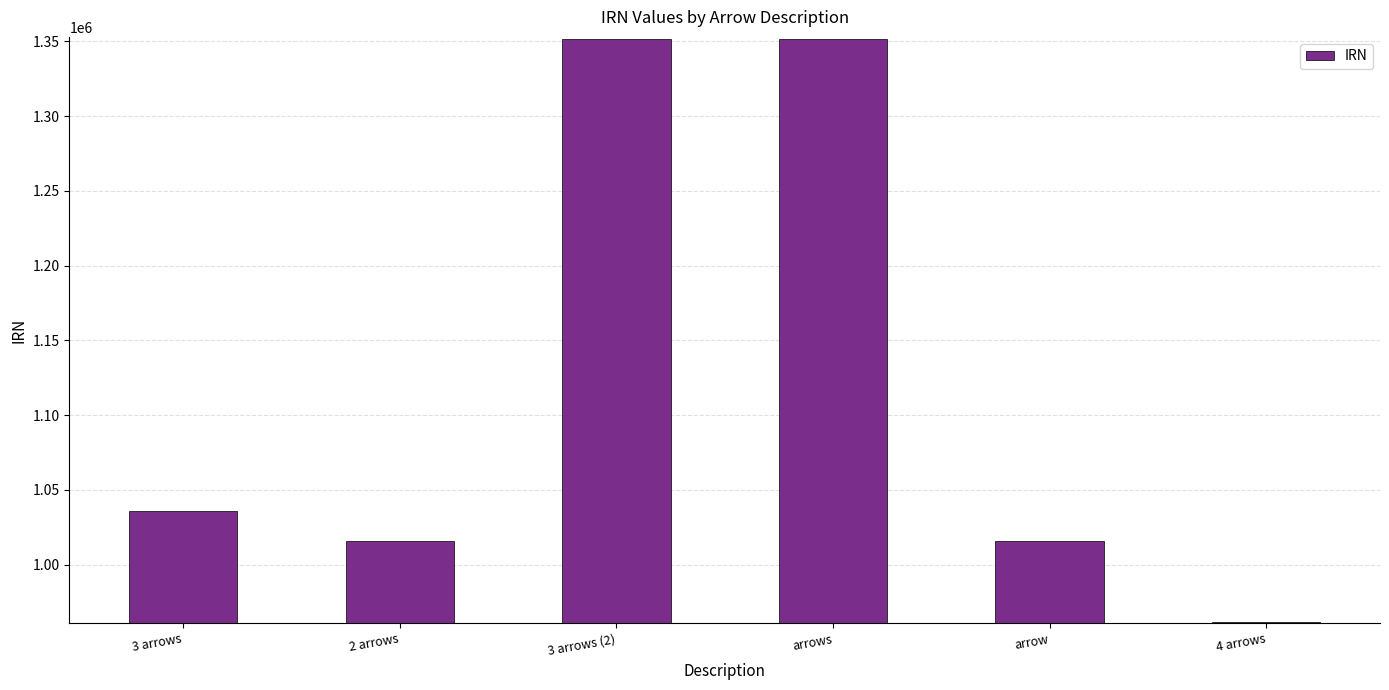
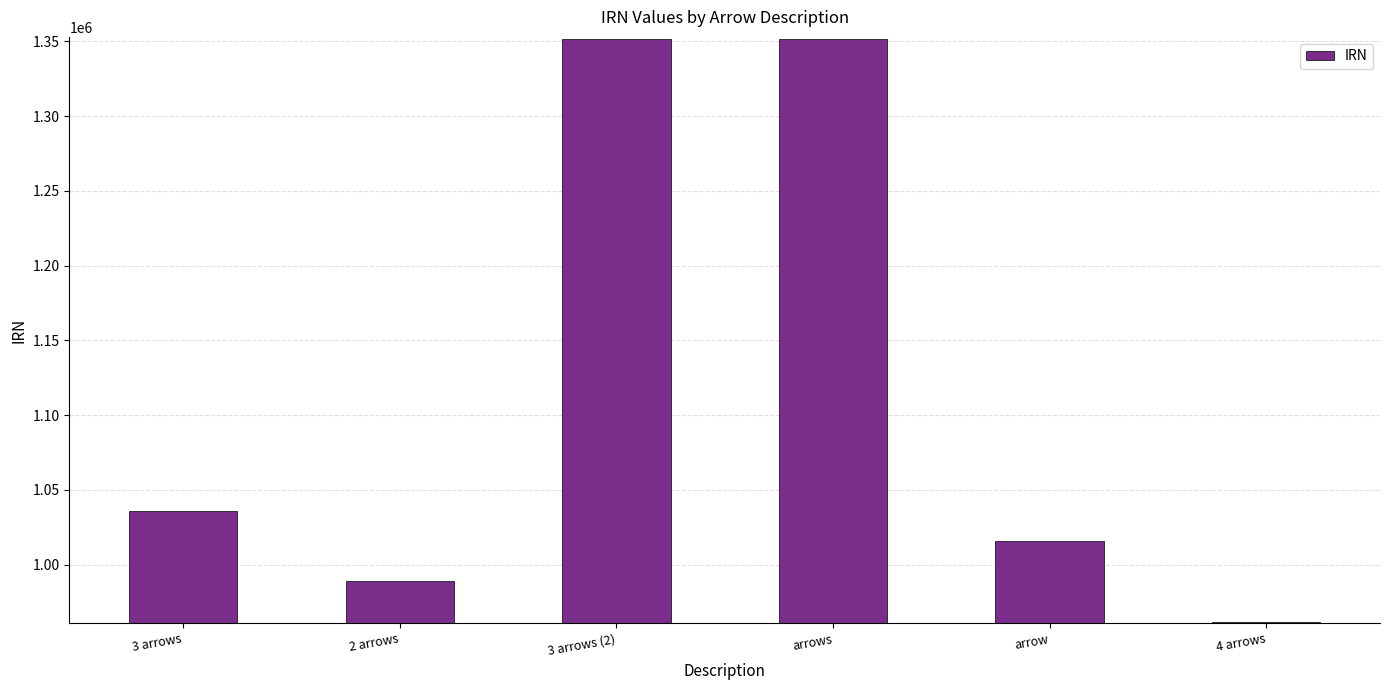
  {
    "3 arrows": 1036000,
-   "2 arrows": 1016000,
+   "2 arrows": 989000,
    "3 arrows (2)": 1352000,
    "arrows": 1352000,
    "arrow": 1016000,
    "4 arrows": 962000
  }
